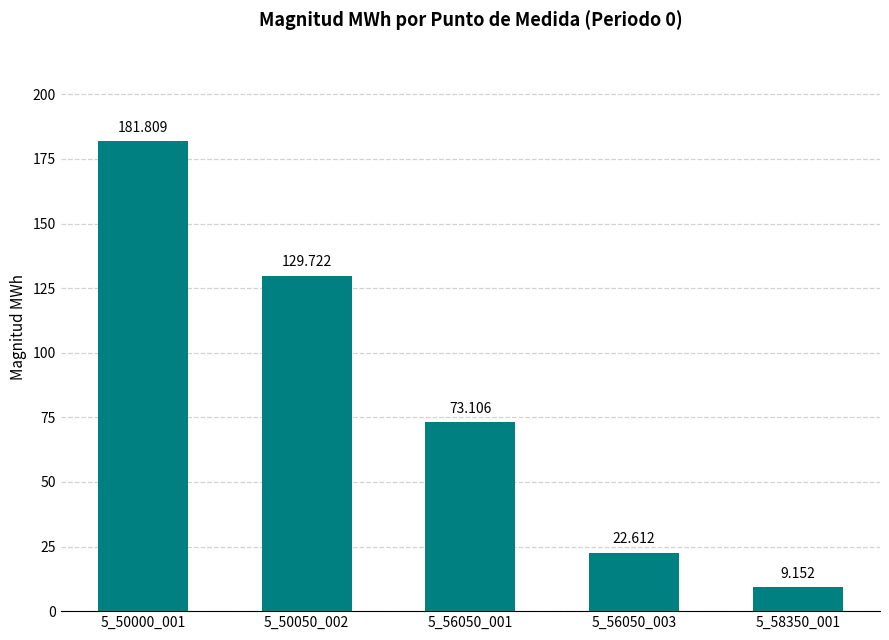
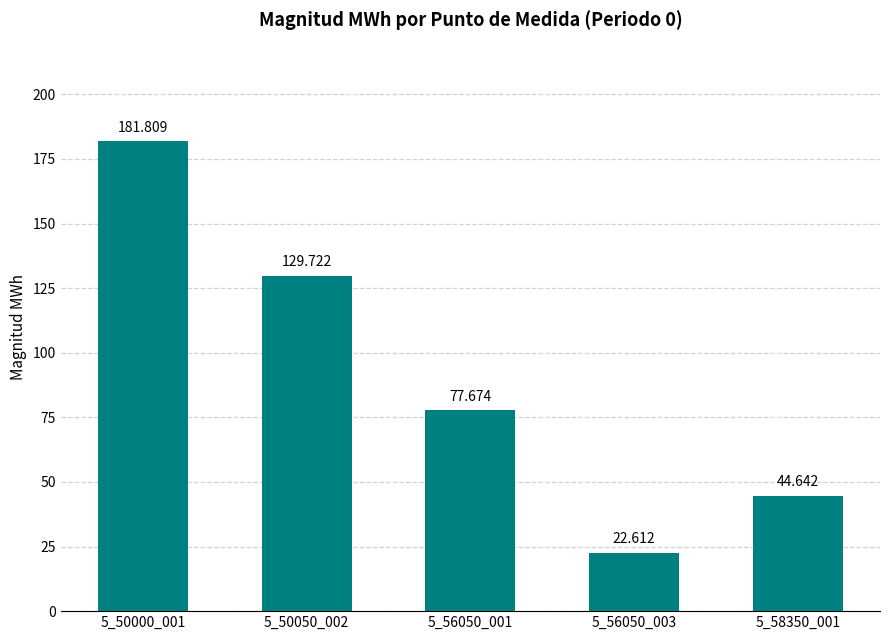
  {
    "5_50000_001": 181.809,
    "5_50050_002": 129.722,
-   "5_56050_001": 73.106,
+   "5_56050_001": 77.674,
    "5_56050_003": 22.612,
-   "5_58350_001": 9.152
+   "5_58350_001": 44.642
  }
